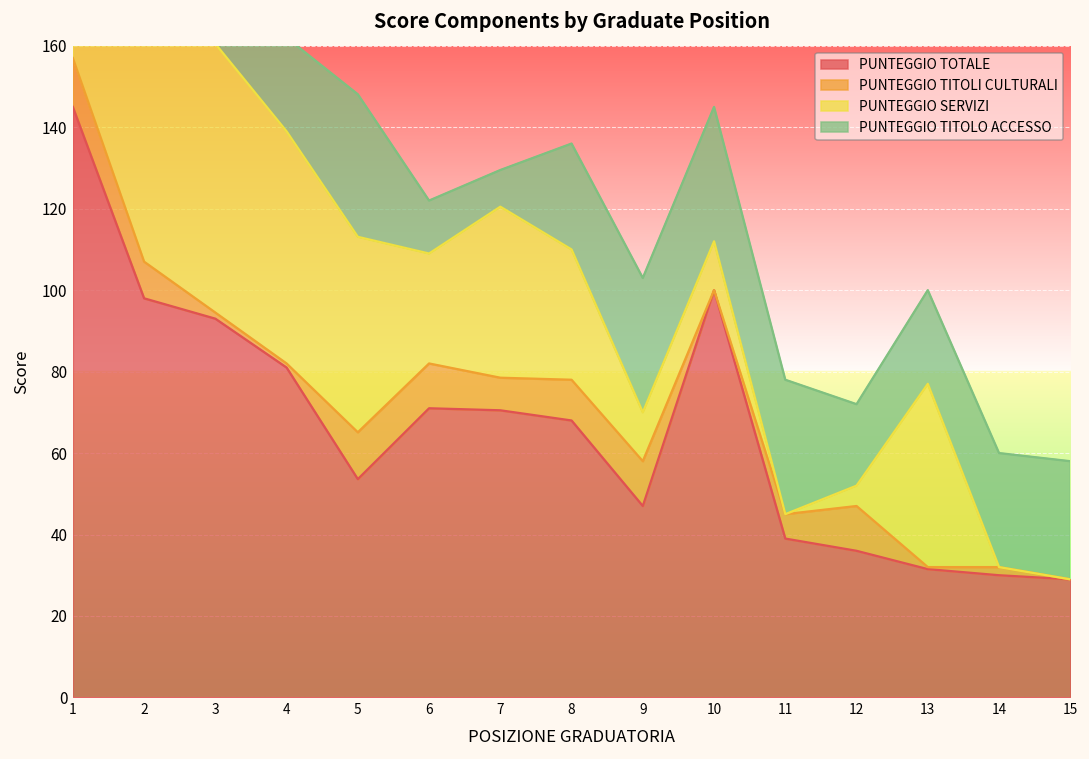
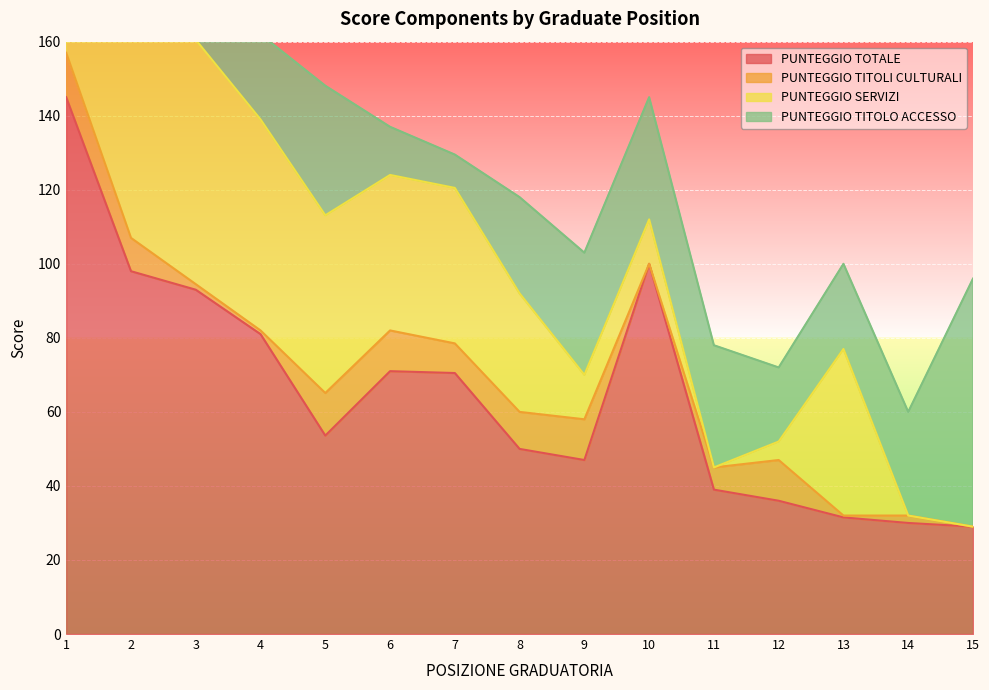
  {
    "PUNTEGGIO TOTALE": {
      "1": 145,
      "2": 98,
      "3": 93,
      "4": 81,
      "5": 54,
      "6": 71,
      "7": 71,
-     "8": 68,
+     "8": 50,
      "9": 47,
      "11": 39,
      "12": 36,
      "14": 30
    },
    "PUNTEGGIO TITOLI CULTURALI": {
      "1": 12,
      "2": 9,
      "3": 2,
      "4": 1,
      "5": 11,
      "6": 11,
      "7": 8,
      "8": 10,
      "9": 11,
      "12": 11
    },
    "PUNTEGGIO SERVIZI": {
      "3": 66,
      "4": 57,
      "5": 48,
-     "6": 27,
+     "6": 42,
      "7": 42,
      "8": 32,
      "9": 12,
      "10": 12,
      "12": 5,
      "13": 45
    },
    "PUNTEGGIO TITOLO ACCESSO": {
      "5": 35,
      "6": 13,
      "7": 9,
      "8": 26,
      "9": 33,
      "10": 33,
      "11": 33,
      "12": 20,
      "13": 23,
      "14": 28,
-     "15": 29
+     "15": 67
    }
  }
